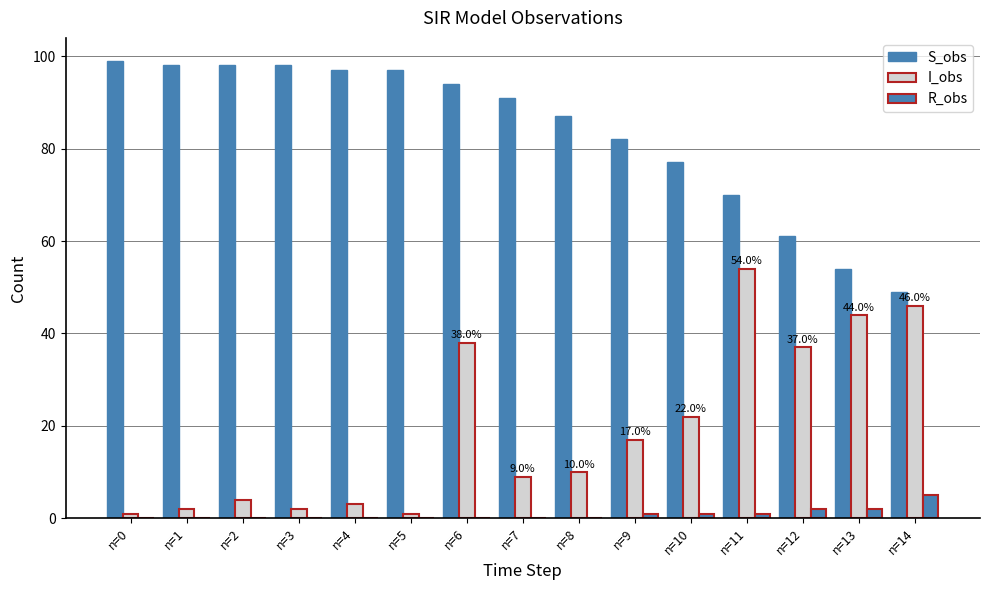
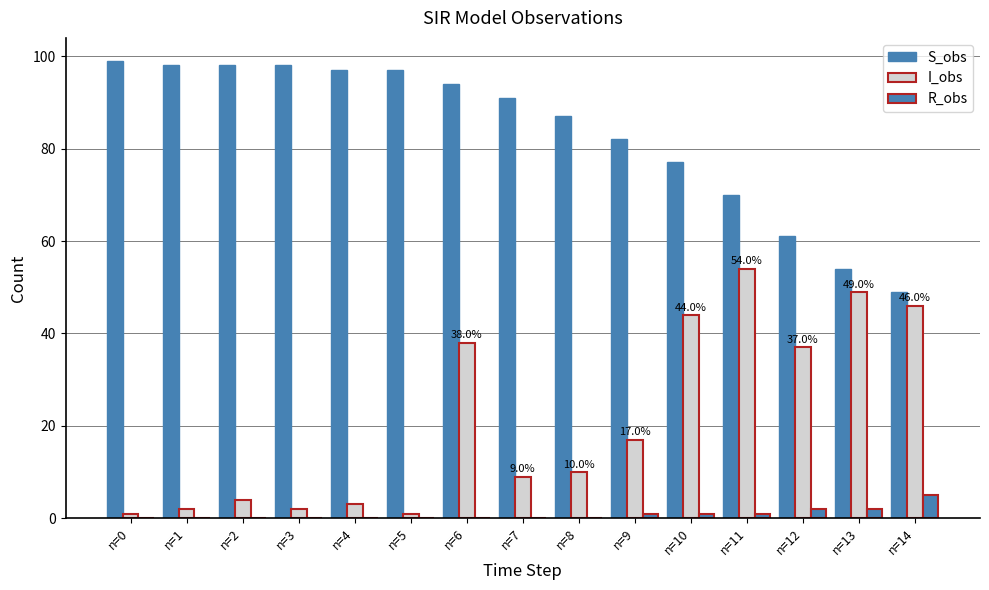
  {
    "I_obs": {
      "n=6": "38.0%",
      "n=7": "9.0%",
      "n=8": "10.0%",
      "n=9": "17.0%",
-     "n=10": "22.0%",
+     "n=10": "44.0%",
      "n=11": "54.0%",
      "n=12": "37.0%",
-     "n=13": "44.0%",
+     "n=13": "49.0%",
      "n=14": "46.0%"
    }
  }
